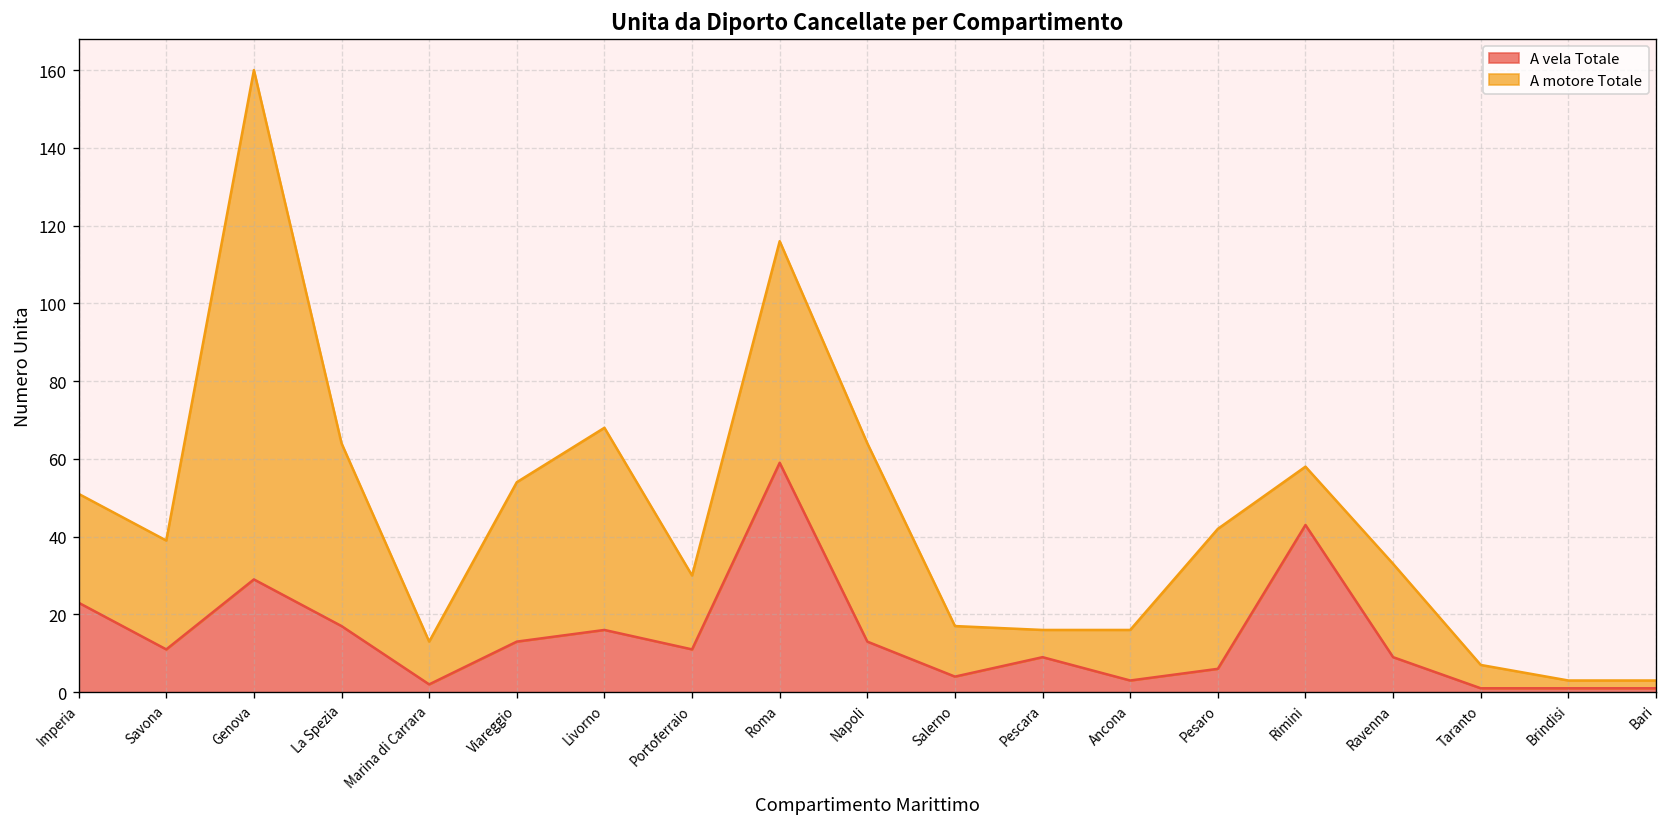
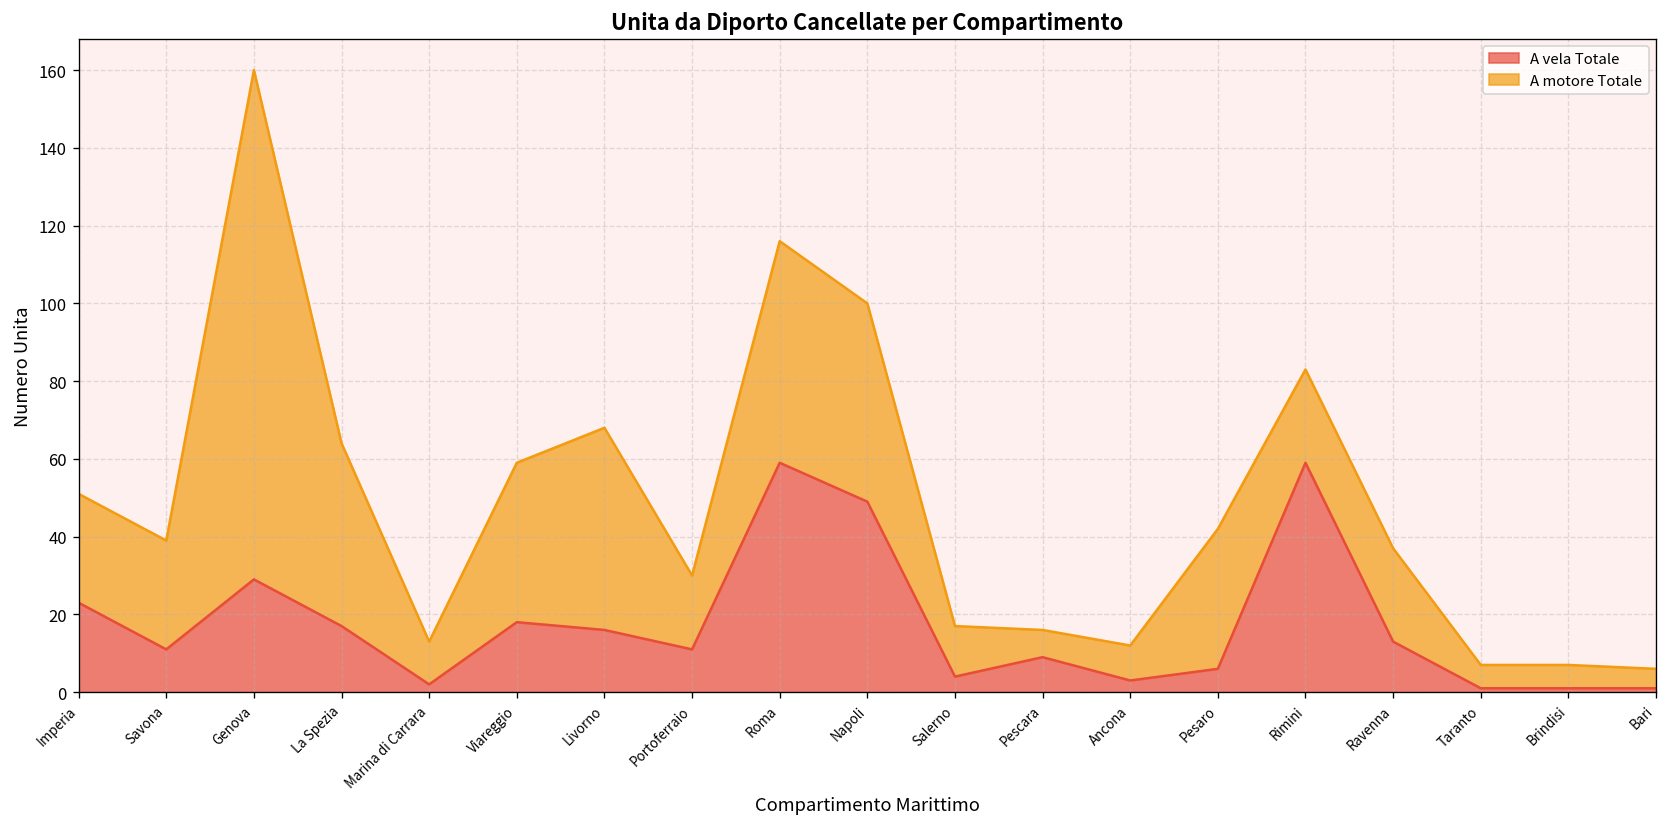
  {
    "A vela Totale": {
      "Imperia": 23,
      "Savona": 11,
      "Genova": 29,
      "La Spezia": 17,
      "Marina di Carrara": 2,
-     "Viareggio": 13,
+     "Viareggio": 18,
      "Livorno": 16,
      "Portoferraio": 11,
      "Roma": 59,
-     "Napoli": 13,
+     "Napoli": 49,
      "Salerno": 4,
      "Pescara": 9,
      "Ancona": 3,
      "Pesaro": 6,
-     "Rimini": 43,
-     "Ravenna": 9,
+     "Rimini": 59,
+     "Ravenna": 13,
      "Taranto": 1,
      "Brindisi": 1,
      "Bari": 1
    },
    "A motore Totale": {
      "Imperia": 28,
      "Savona": 28,
      "Genova": 131,
      "La Spezia": 47,
      "Marina di Carrara": 11,
      "Viareggio": 41,
      "Livorno": 52,
      "Portoferraio": 19,
      "Roma": 57,
      "Napoli": 51,
      "Salerno": 13,
      "Pescara": 7,
-     "Ancona": 13,
+     "Ancona": 9,
      "Pesaro": 36,
-     "Rimini": 15,
+     "Rimini": 24,
      "Ravenna": 24,
      "Taranto": 6,
-     "Brindisi": 2,
-     "Bari": 2
+     "Brindisi": 6,
+     "Bari": 5
    }
  }
